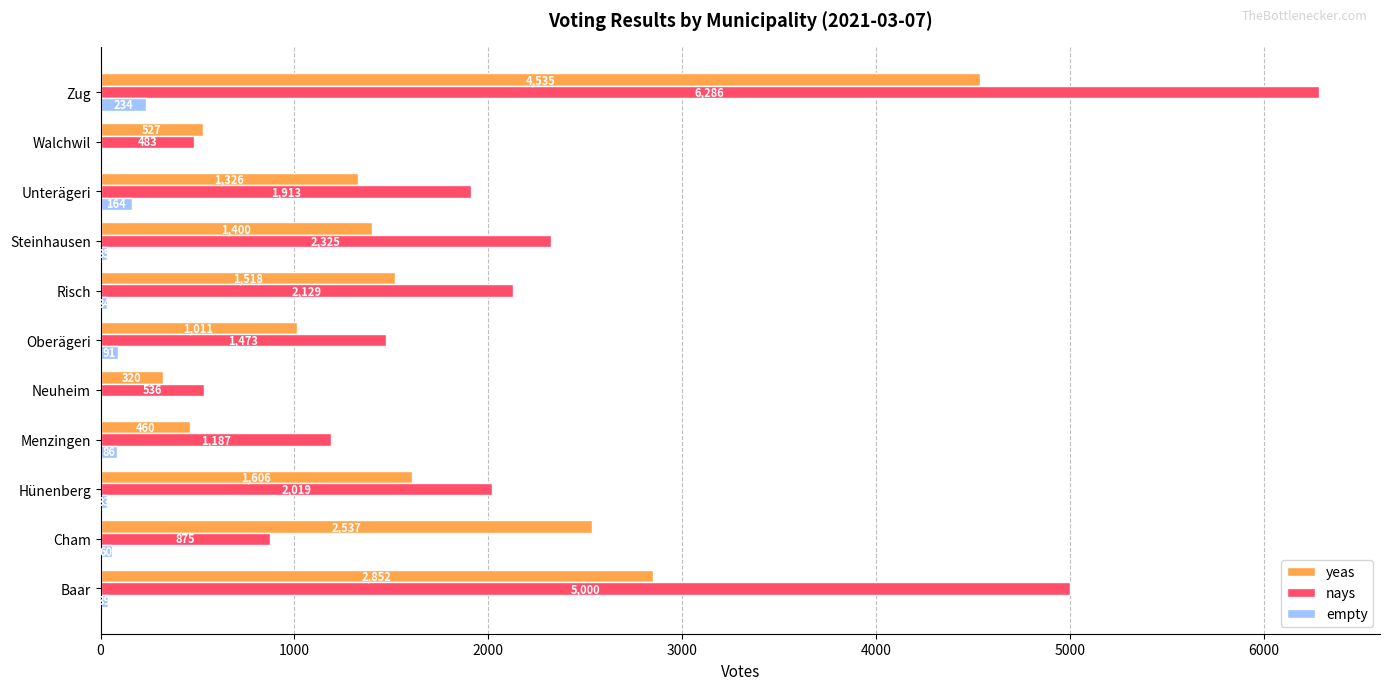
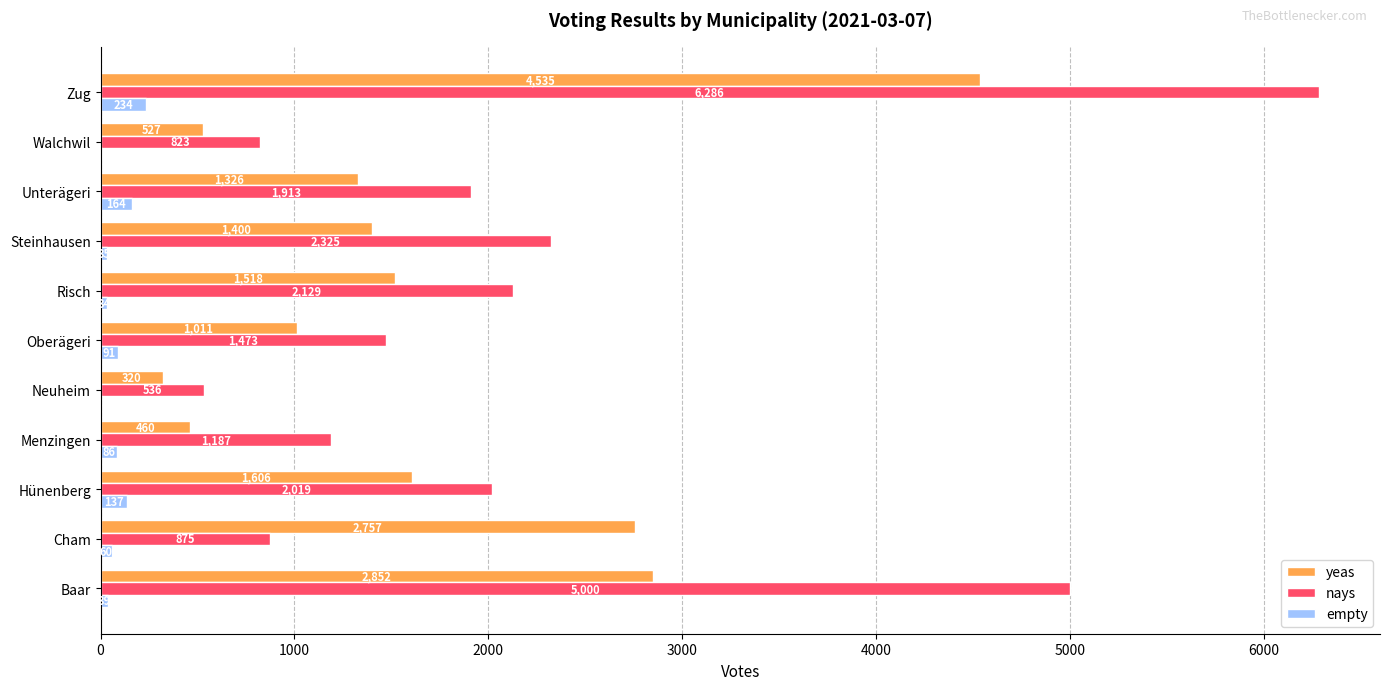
  {
    "yeas": {
      "Zug": "4,535",
      "Walchwil": "527",
      "Unterägeri": "1,326",
      "Steinhausen": "1,400",
      "Risch": "1,518",
      "Oberägeri": "1,011",
      "Neuheim": "320",
      "Menzingen": "460",
      "Hünenberg": "1,606",
-     "Cham": "2,537",
+     "Cham": "2,757",
      "Baar": "2,852"
    },
    "nays": {
      "Zug": "6,286",
-     "Walchwil": "483",
+     "Walchwil": "823",
      "Unterägeri": "1,913",
      "Steinhausen": "2,325",
      "Risch": "2,129",
      "Oberägeri": "1,473",
      "Neuheim": "536",
      "Menzingen": "1,187",
      "Hünenberg": "2,019",
      "Cham": "875",
      "Baar": "5,000"
    },
    "empty": {
      "Steinhausen": "40",
      "Risch": "30",
-     "Hünenberg": "30",
+     "Hünenberg": "140",
      "Cham": "60",
      "Baar": "40"
    }
  }
